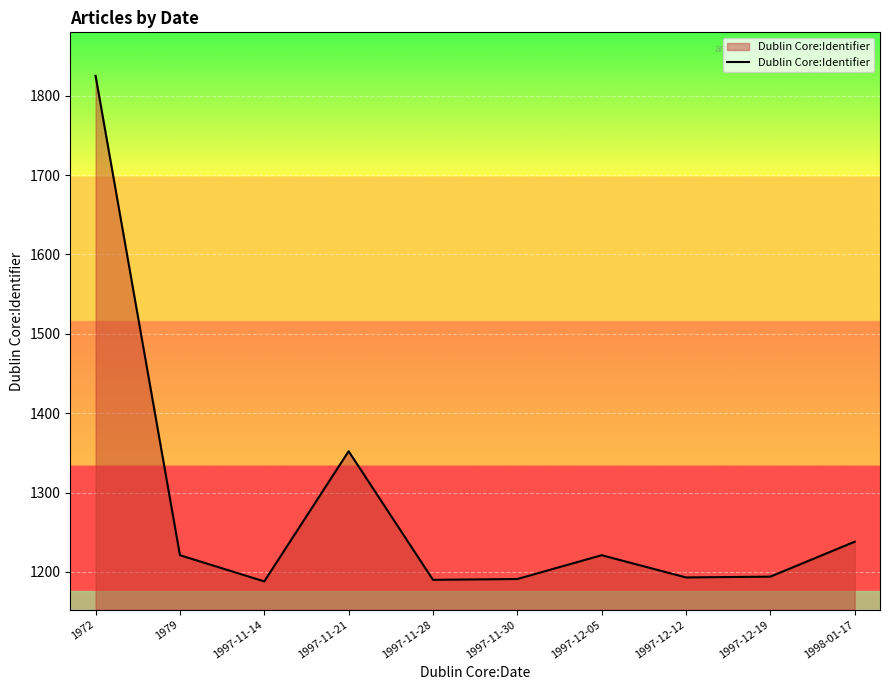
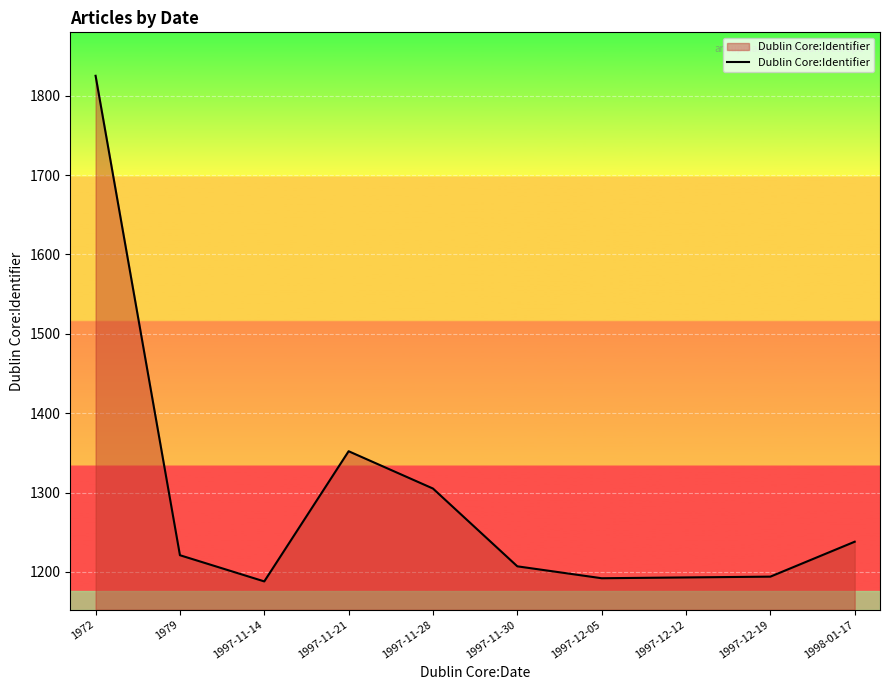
  {
    "1972": 1830,
    "1979": 1220,
    "1997-11-14": 1190,
    "1997-11-21": 1350,
-   "1997-11-28": 1190,
-   "1997-11-30": 1190,
-   "1997-12-05": 1220,
+   "1997-11-28": 1310,
+   "1997-11-30": 1210,
+   "1997-12-05": 1190,
    "1997-12-12": 1190,
    "1997-12-19": 1190,
    "1998-01-17": 1240
  }
